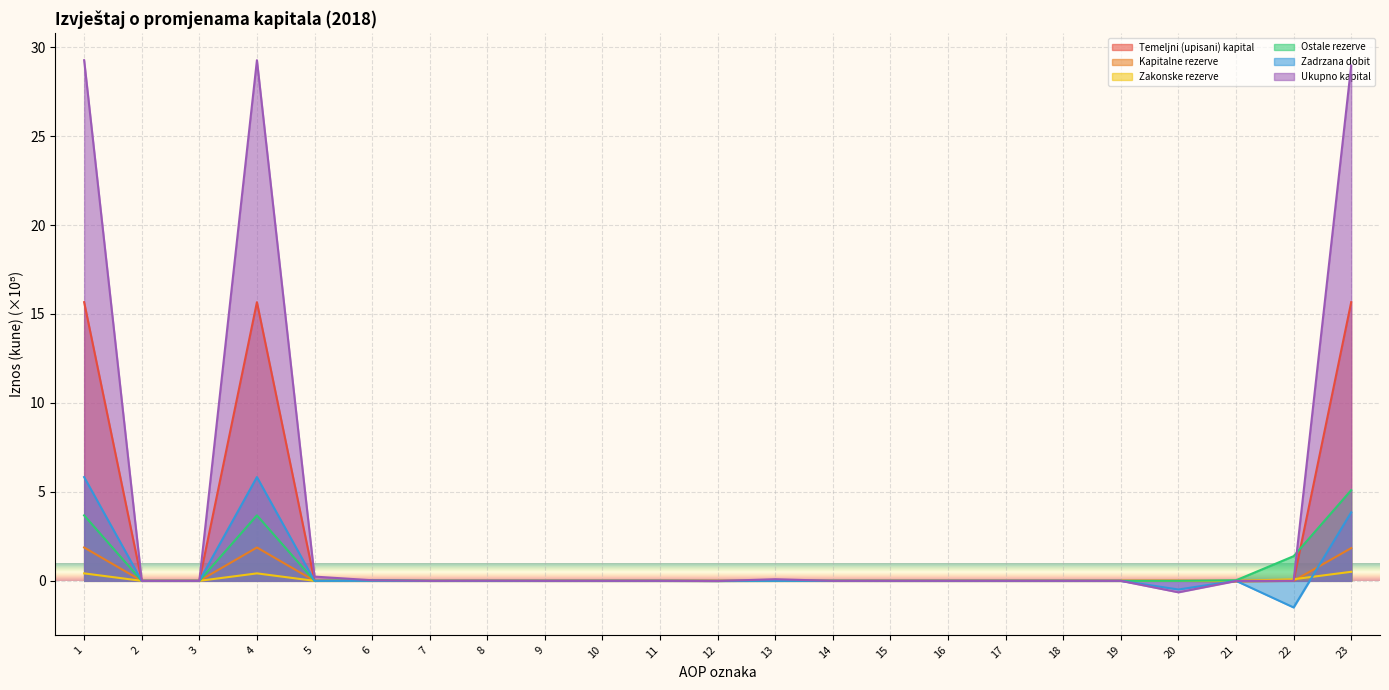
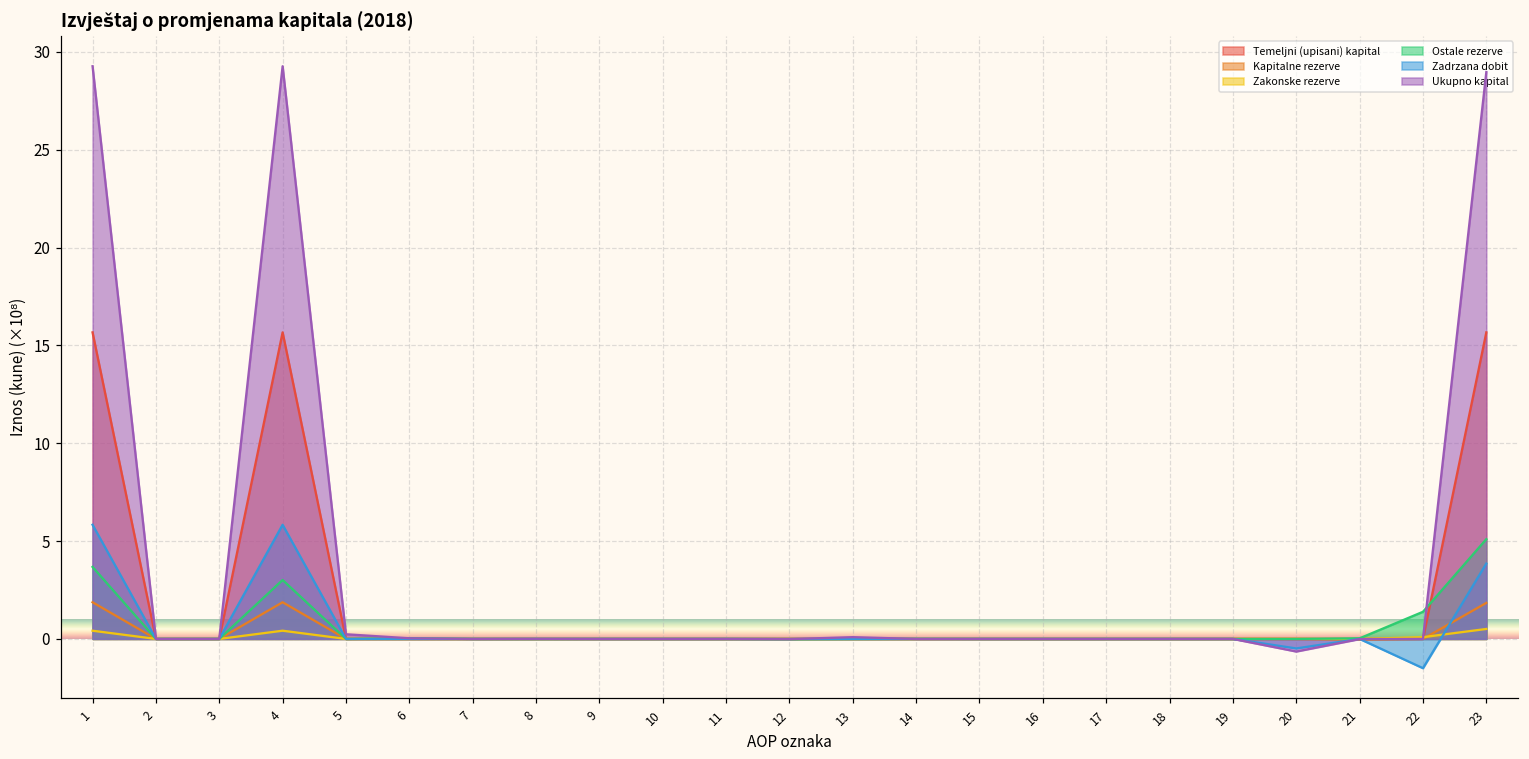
  {
    "Zakonske rezerve": {
      "1": 0.4,
      "4": 0.4,
      "23": 0.5
    },
    "Ostale rezerve": {
      "1": 3.7,
-     "4": 3.7,
+     "4": 3.0,
      "22": 1.4,
      "23": 5.1
    }
  }
